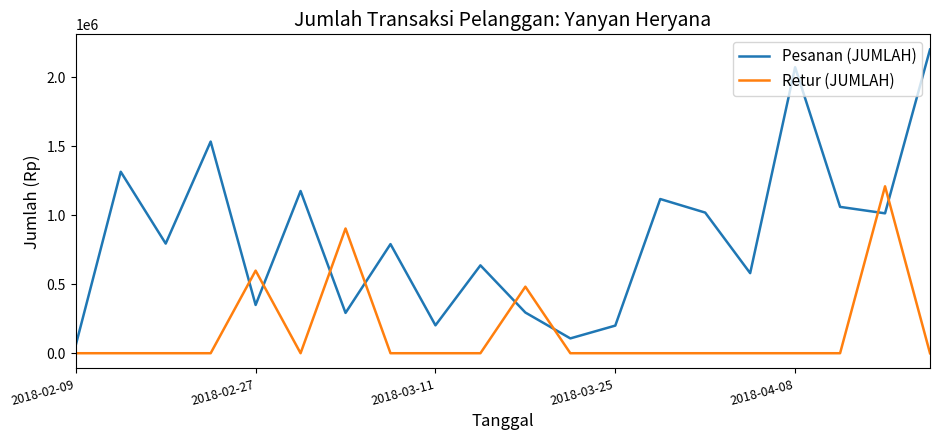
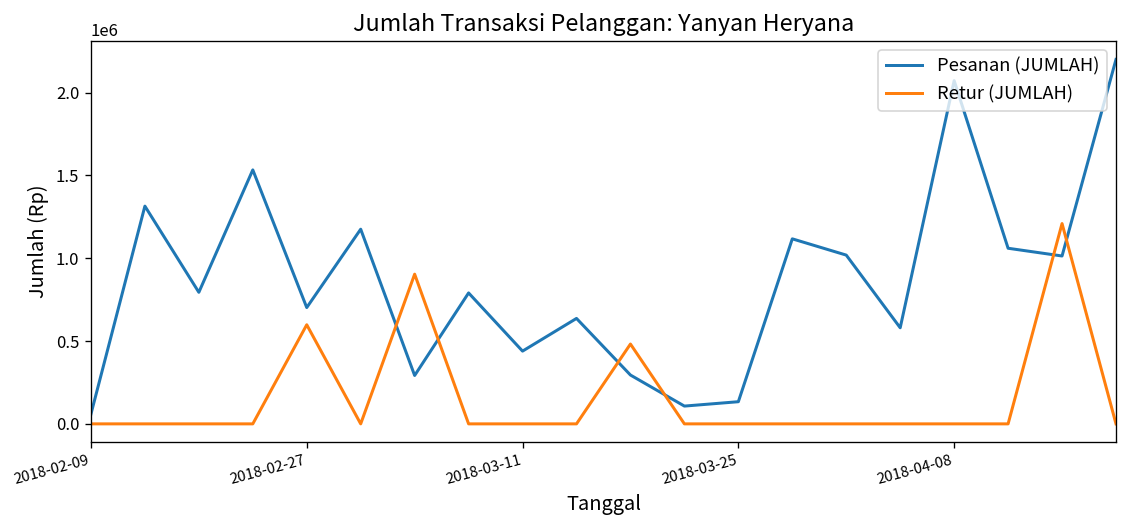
  {
    "Pesanan (JUMLAH)": {
      "2018-02-09": 60000,
-     "2018-02-27": 350000,
-     "2018-03-11": 200000,
-     "2018-03-25": 200000
+     "2018-02-27": 700000,
+     "2018-03-11": 440000,
+     "2018-03-25": 130000
    },
    "Retur (JUMLAH)": {
      "2018-02-09": 0,
      "2018-02-27": 600000,
      "2018-03-11": 0,
      "2018-03-25": 0,
      "2018-04-08": 0
    }
  }
